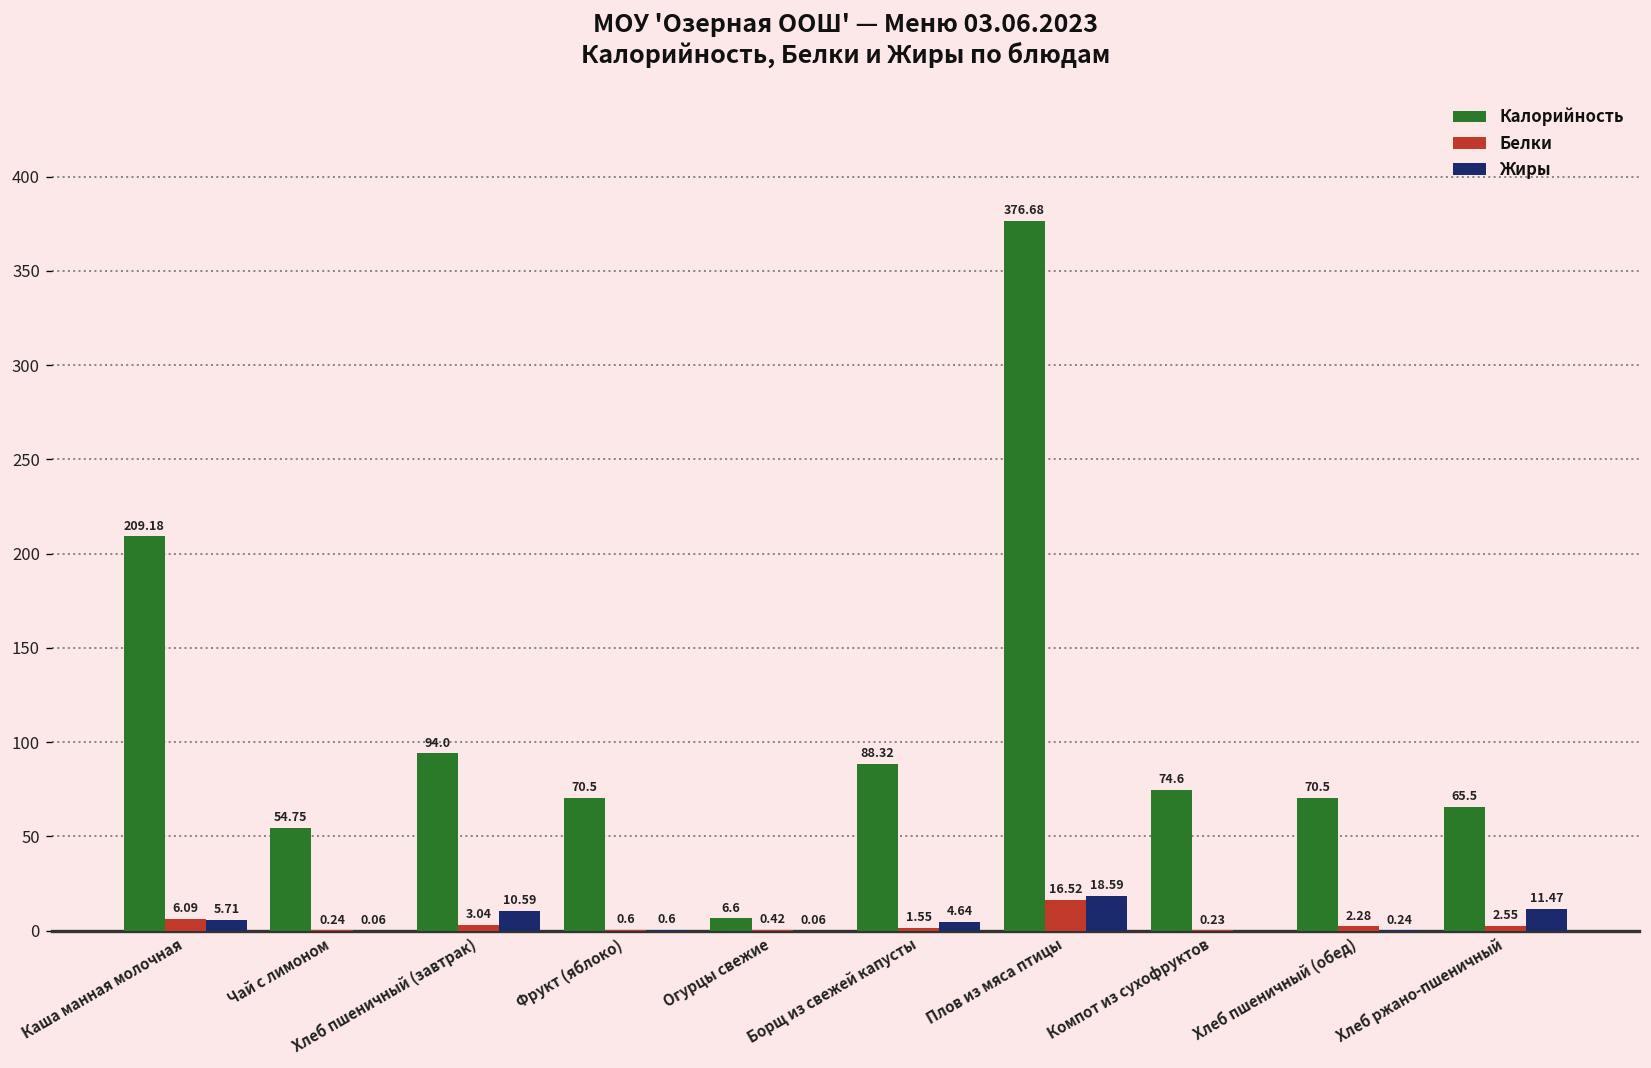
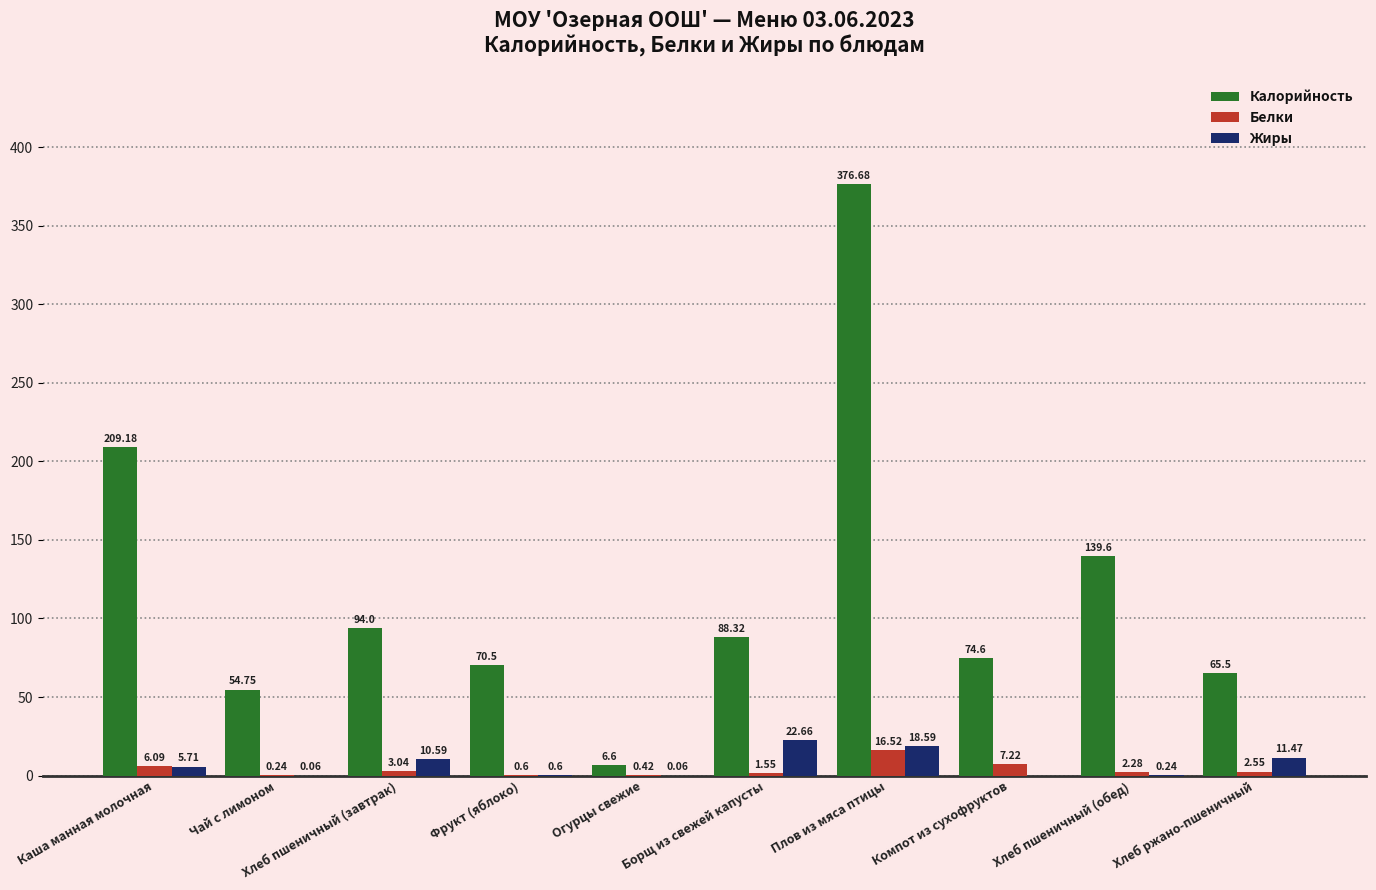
  {
    "Калорийность": {
      "Каша манная молочная": 209.18,
      "Чай с лимоном": 54.75,
      "Хлеб пшеничный (завтрак)": 94.0,
      "Фрукт (яблоко)": 70.5,
      "Огурцы свежие": 6.6,
      "Борщ из свежей капусты": 88.32,
      "Плов из мяса птицы": 376.68,
      "Компот из сухофруктов": 74.6,
-     "Хлеб пшеничный (обед)": 70.5,
+     "Хлеб пшеничный (обед)": 139.6,
      "Хлеб ржано-пшеничный": 65.5
    },
    "Белки": {
      "Каша манная молочная": 6.09,
      "Чай с лимоном": 0.24,
      "Хлеб пшеничный (завтрак)": 3.04,
      "Фрукт (яблоко)": 0.6,
      "Огурцы свежие": 0.42,
      "Борщ из свежей капусты": 1.55,
      "Плов из мяса птицы": 16.52,
-     "Компот из сухофруктов": 0.23,
+     "Компот из сухофруктов": 7.22,
      "Хлеб пшеничный (обед)": 2.28,
      "Хлеб ржано-пшеничный": 2.55
    },
    "Жиры": {
      "Каша манная молочная": 5.71,
      "Чай с лимоном": 0.06,
      "Хлеб пшеничный (завтрак)": 10.59,
      "Фрукт (яблоко)": 0.6,
      "Огурцы свежие": 0.06,
-     "Борщ из свежей капусты": 4.64,
+     "Борщ из свежей капусты": 22.66,
      "Плов из мяса птицы": 18.59,
      "Хлеб пшеничный (обед)": 0.24,
      "Хлеб ржано-пшеничный": 11.47
    }
  }
